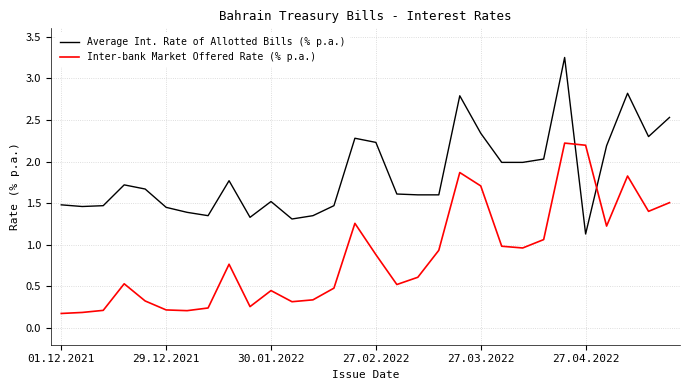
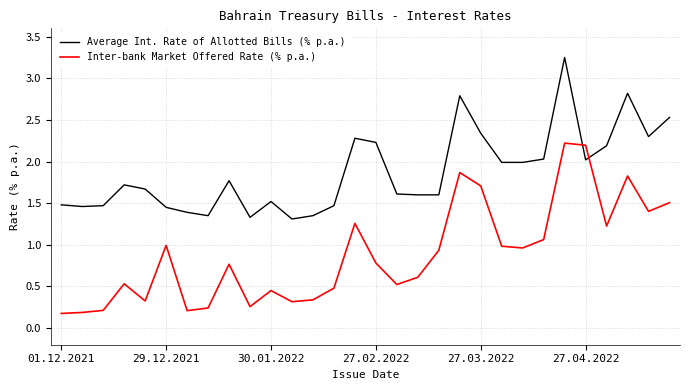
  {
    "Average Int. Rate of Allotted Bills (% p.a.)": {
      "01.12.2021": 1.5,
      "29.12.2021": 1.5,
      "30.01.2022": 1.5,
      "27.02.2022": 2.2,
      "27.03.2022": 2.3,
-     "27.04.2022": 1.1
+     "27.04.2022": 2.0
    },
    "Inter-bank Market Offered Rate (% p.a.)": {
      "01.12.2021": 0.2,
-     "29.12.2021": 0.2,
+     "29.12.2021": 1.0,
      "30.01.2022": 0.5,
-     "27.02.2022": 0.9,
+     "27.02.2022": 0.8,
      "27.03.2022": 1.7,
      "27.04.2022": 2.2
    }
  }
